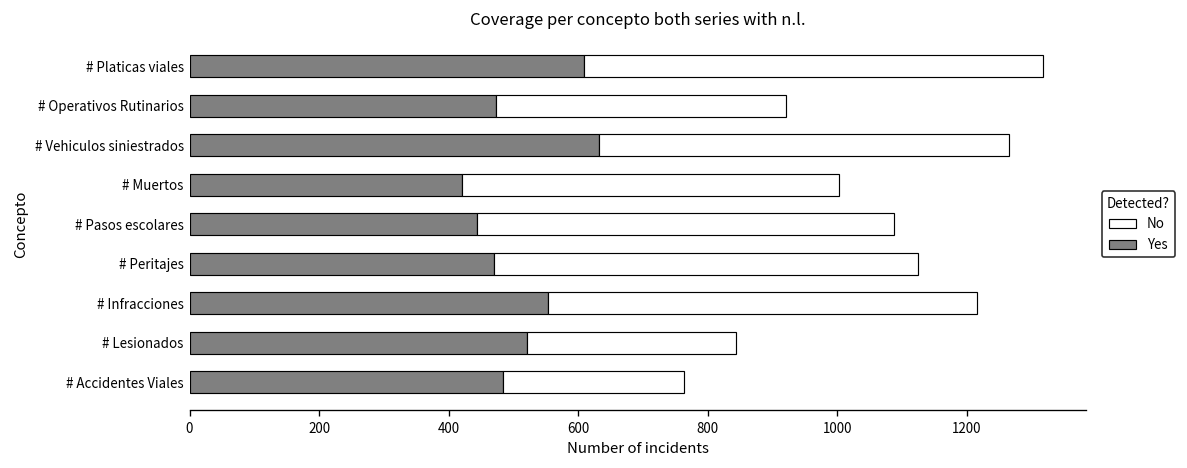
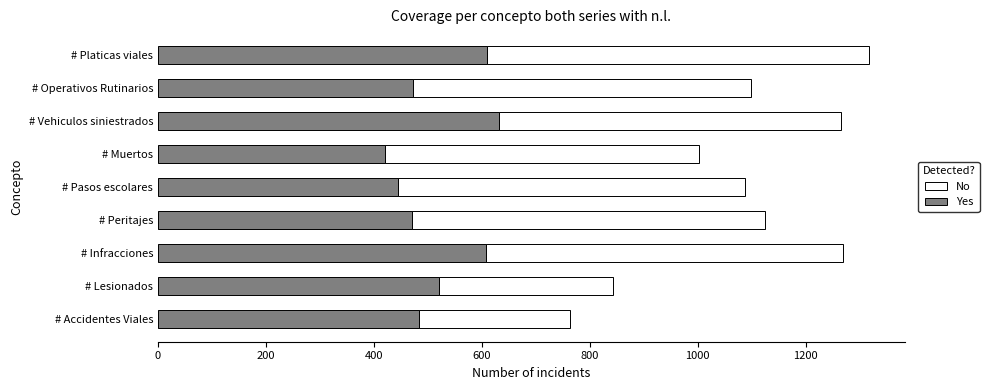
  {
    "Yes": {
      "# Platicas viales": 610,
      "# Operativos Rutinarios": 470,
      "# Vehiculos siniestrados": 630,
      "# Muertos": 420,
      "# Pasos escolares": 440,
      "# Peritajes": 470,
-     "# Infracciones": 550,
+     "# Infracciones": 610,
      "# Lesionados": 520,
      "# Accidentes Viales": 480
    },
    "No": {
      "# Platicas viales": 710,
-     "# Operativos Rutinarios": 450,
+     "# Operativos Rutinarios": 630,
      "# Vehiculos siniestrados": 630,
      "# Muertos": 580,
      "# Pasos escolares": 640,
      "# Peritajes": 650,
      "# Infracciones": 660,
      "# Lesionados": 320,
      "# Accidentes Viales": 280
    }
  }
